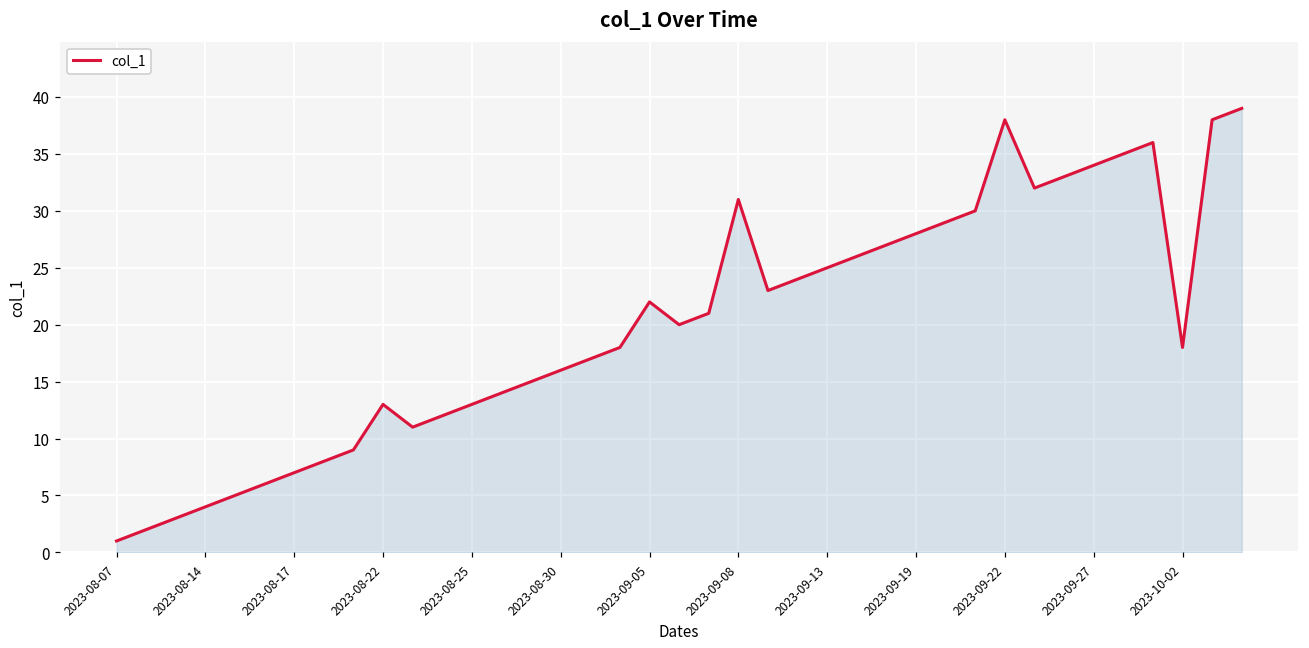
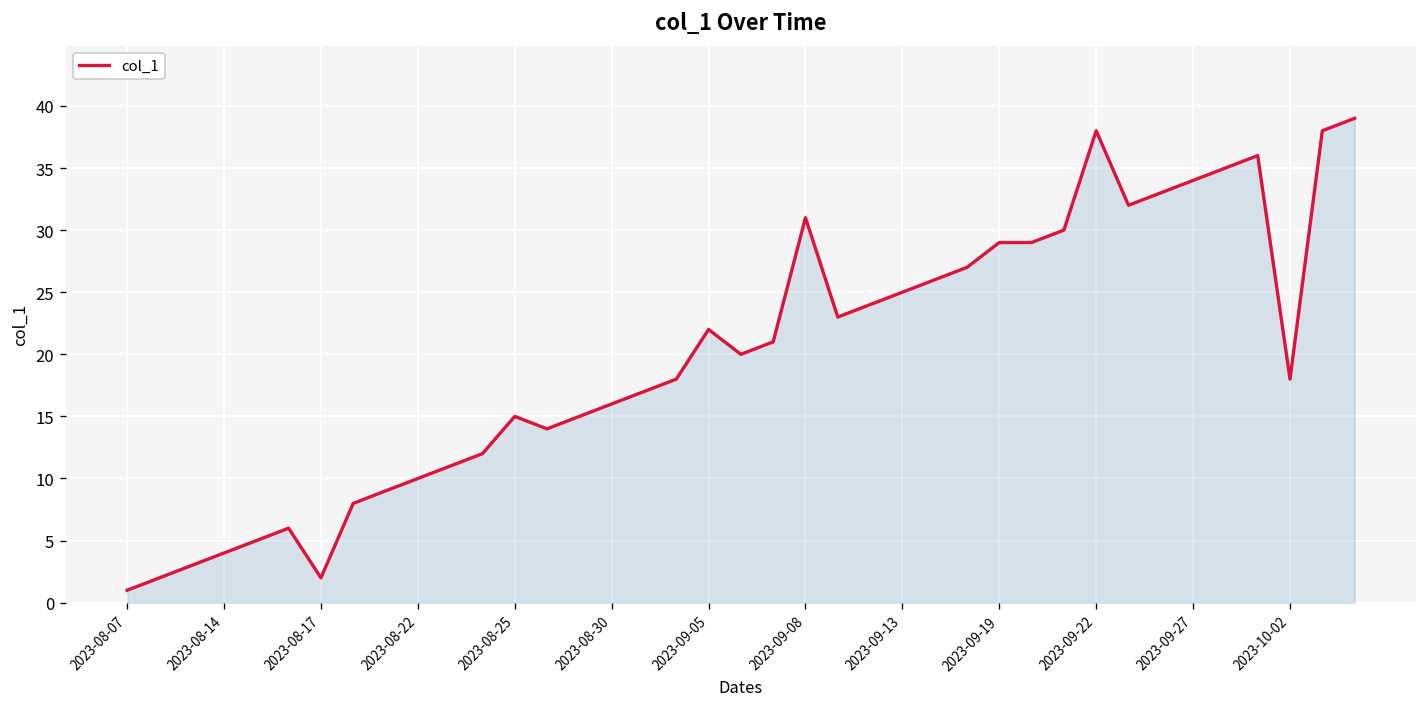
  {
    "2023-08-07": 1,
    "2023-08-14": 4,
-   "2023-08-17": 7,
-   "2023-08-22": 13,
-   "2023-08-25": 13,
+   "2023-08-17": 2,
+   "2023-08-22": 10,
+   "2023-08-25": 15,
    "2023-08-30": 16,
    "2023-09-05": 22,
    "2023-09-08": 31,
    "2023-09-13": 25,
-   "2023-09-19": 28,
+   "2023-09-19": 29,
    "2023-09-22": 38,
    "2023-09-27": 34,
    "2023-10-02": 18
  }
